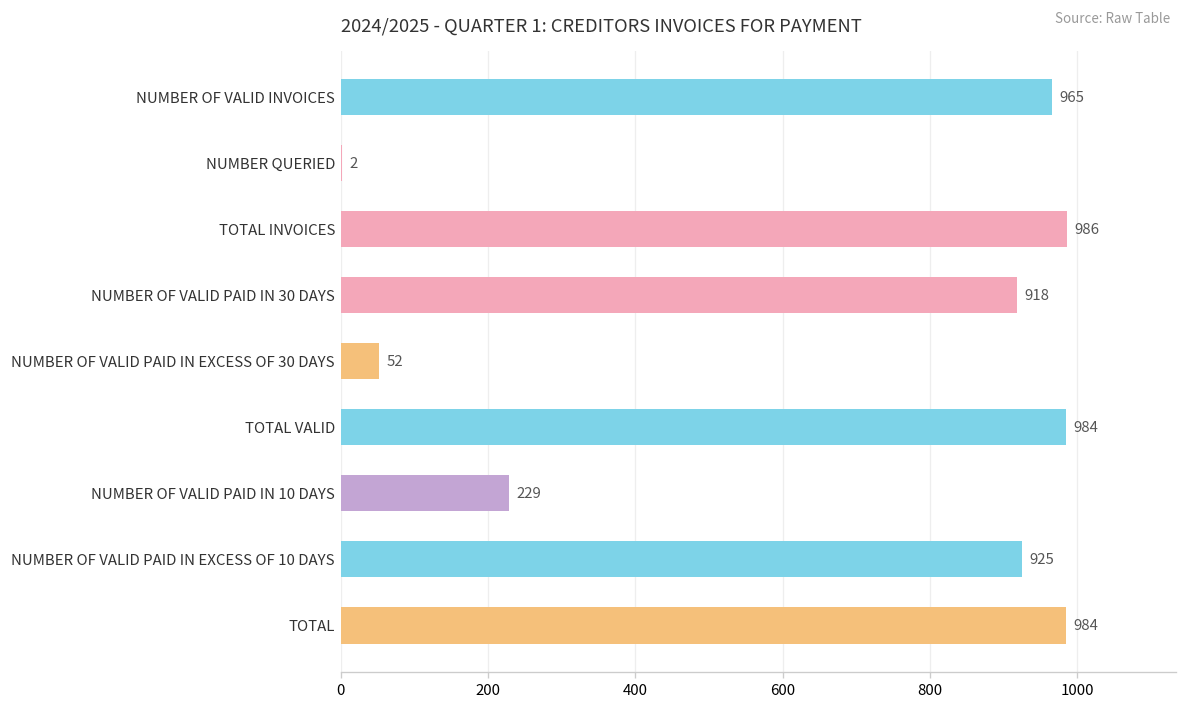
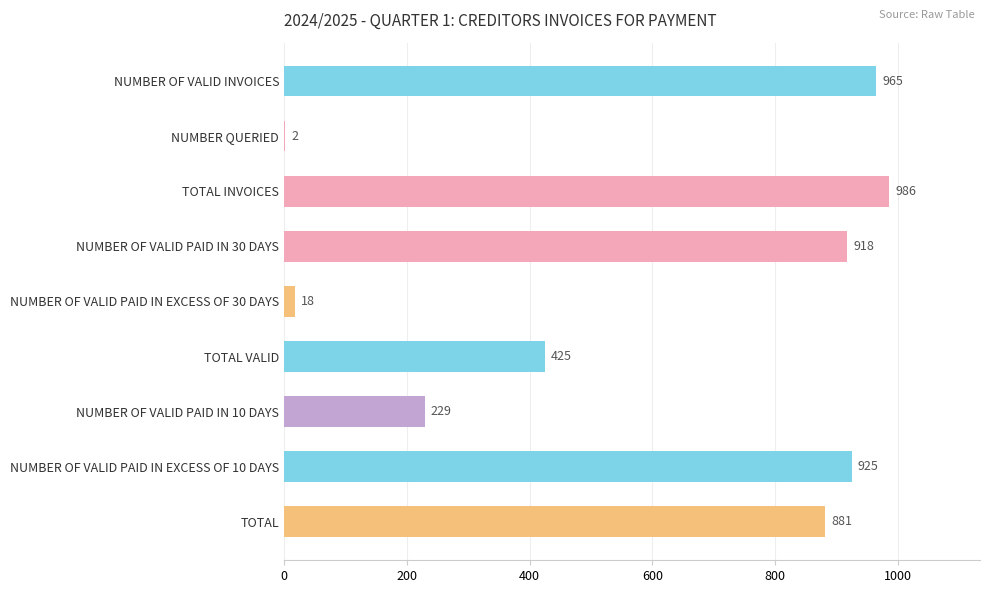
  {
    "NUMBER OF VALID INVOICES": 965,
    "NUMBER QUERIED": 2,
    "TOTAL INVOICES": 986,
    "NUMBER OF VALID PAID IN 30 DAYS": 918,
-   "NUMBER OF VALID PAID IN EXCESS OF 30 DAYS": 52,
-   "TOTAL VALID": 984,
+   "NUMBER OF VALID PAID IN EXCESS OF 30 DAYS": 18,
+   "TOTAL VALID": 425,
    "NUMBER OF VALID PAID IN 10 DAYS": 229,
    "NUMBER OF VALID PAID IN EXCESS OF 10 DAYS": 925,
-   "TOTAL": 984
+   "TOTAL": 881
  }
